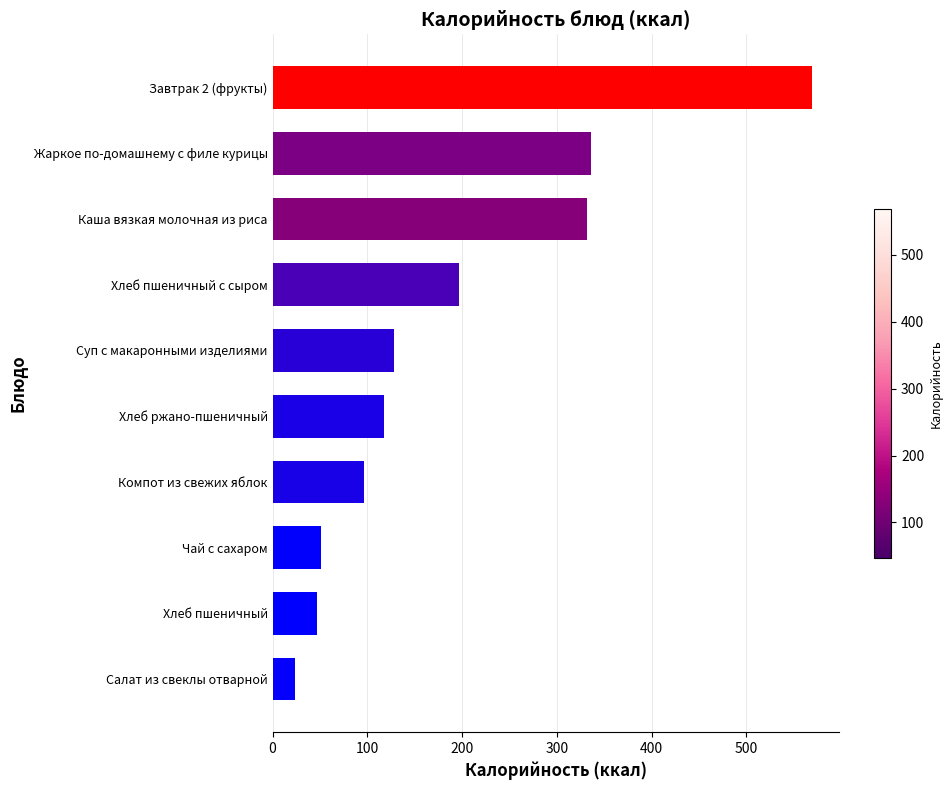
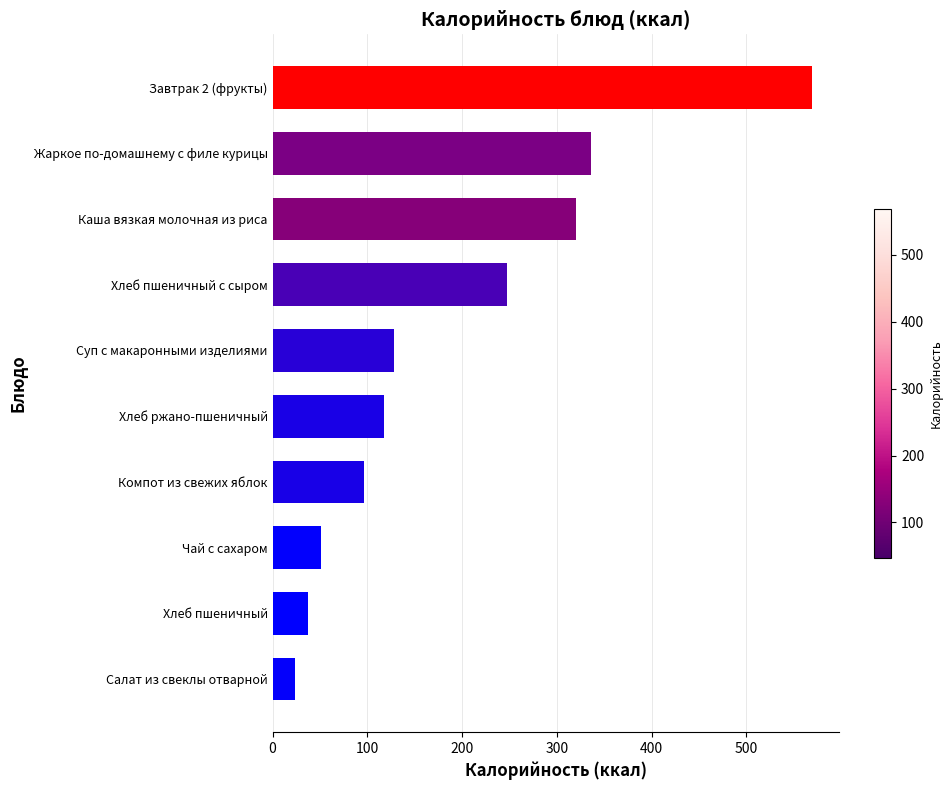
  {
    "Завтрак 2 (фрукты)": 570,
    "Жаркое по-домашнему с филе курицы": 340,
-   "Каша вязкая молочная из риса": 330,
-   "Хлеб пшеничный с сыром": 200,
+   "Каша вязкая молочная из риса": 320,
+   "Хлеб пшеничный с сыром": 250,
    "Суп с макаронными изделиями": 130,
    "Хлеб ржано-пшеничный": 120,
    "Компот из свежих яблок": 100,
    "Чай с сахаром": 50,
-   "Хлеб пшеничный": 50,
+   "Хлеб пшеничный": 40,
    "Салат из свеклы отварной": 20
  }
